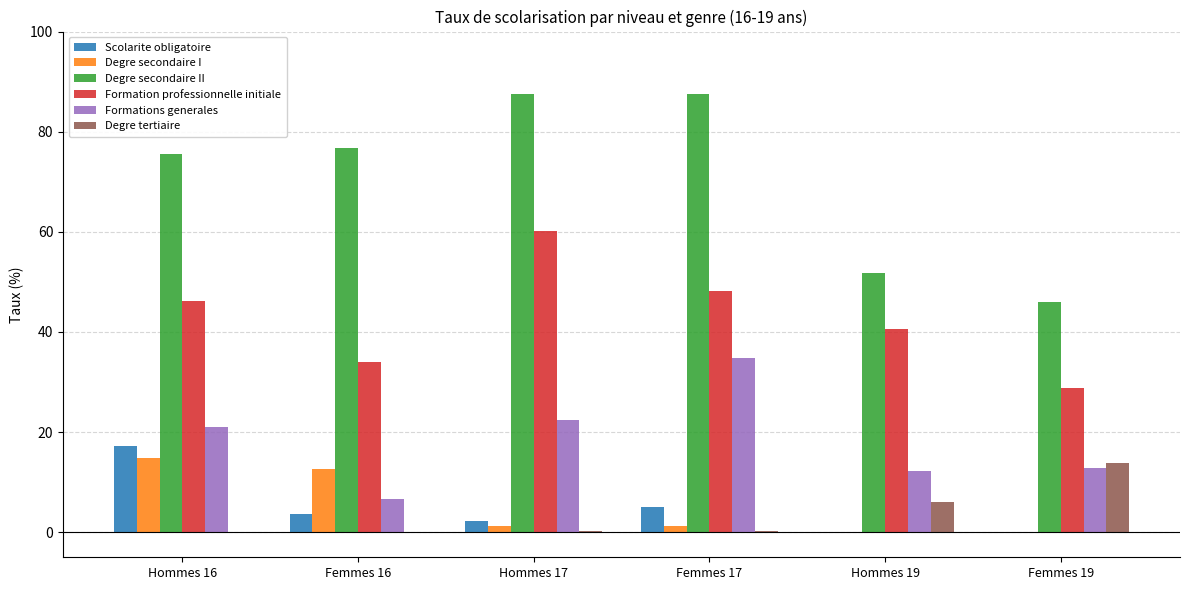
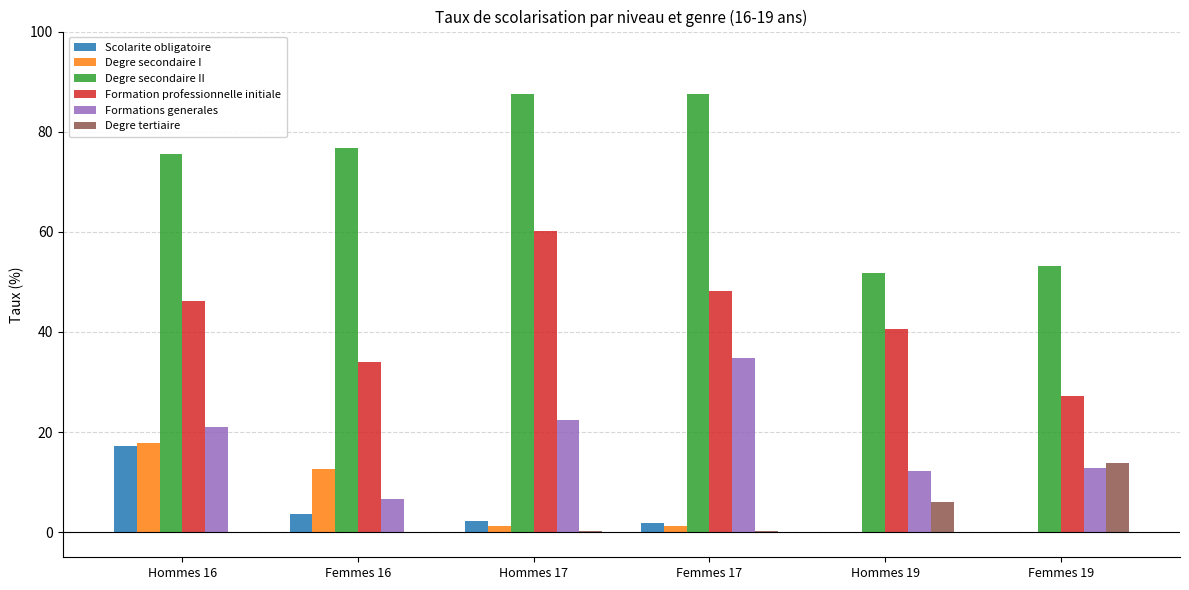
  {
    "Scolarite obligatoire": {
      "Hommes 16": 17,
      "Femmes 16": 4,
      "Hommes 17": 2,
-     "Femmes 17": 5
+     "Femmes 17": 2
    },
    "Degre secondaire I": {
-     "Hommes 16": 15,
+     "Hommes 16": 18,
      "Femmes 16": 13,
      "Hommes 17": 1,
      "Femmes 17": 1
    },
    "Degre secondaire II": {
      "Hommes 16": 75,
      "Femmes 16": 77,
      "Hommes 17": 88,
      "Femmes 17": 88,
      "Hommes 19": 52,
-     "Femmes 19": 46
+     "Femmes 19": 53
    },
    "Formation professionnelle initiale": {
      "Hommes 16": 46,
      "Femmes 16": 34,
      "Hommes 17": 60,
      "Femmes 17": 48,
      "Hommes 19": 41,
-     "Femmes 19": 29
+     "Femmes 19": 27
    },
    "Formations generales": {
      "Hommes 16": 21,
      "Femmes 16": 7,
      "Hommes 17": 22,
      "Femmes 17": 35,
      "Hommes 19": 12,
      "Femmes 19": 13
    },
    "Degre tertiaire": {
      "Hommes 19": 6,
      "Femmes 19": 14
    }
  }
